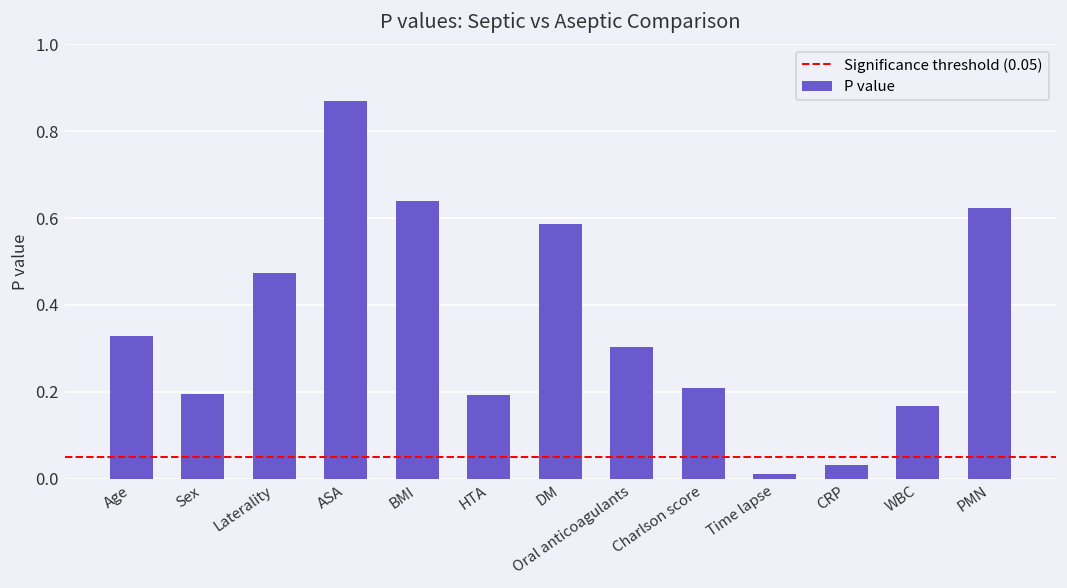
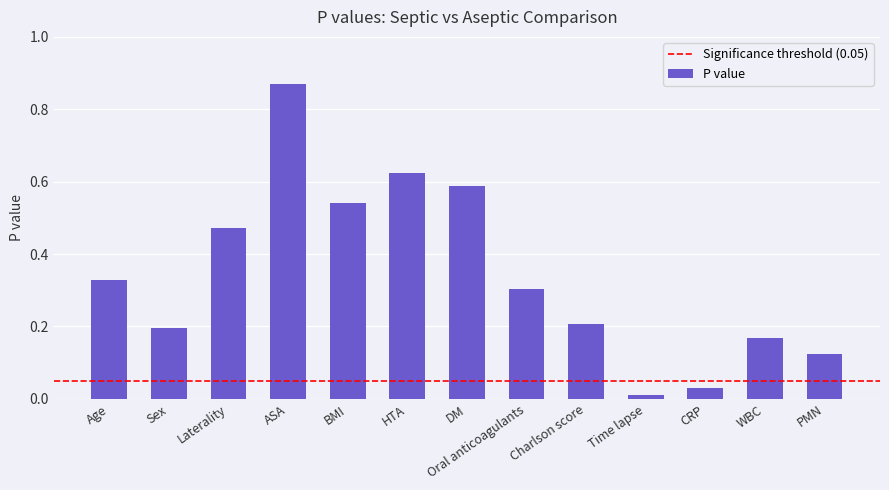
  {
    "Age": 0.33,
    "Sex": 0.20,
    "Laterality": 0.47,
    "ASA": 0.87,
-   "BMI": 0.64,
-   "HTA": 0.19,
+   "BMI": 0.54,
+   "HTA": 0.63,
    "DM": 0.59,
    "Oral anticoagulants": 0.30,
    "Charlson score": 0.21,
    "Time lapse": 0.01,
    "CRP": 0.03,
    "WBC": 0.17,
-   "PMN": 0.62
+   "PMN": 0.12
  }
